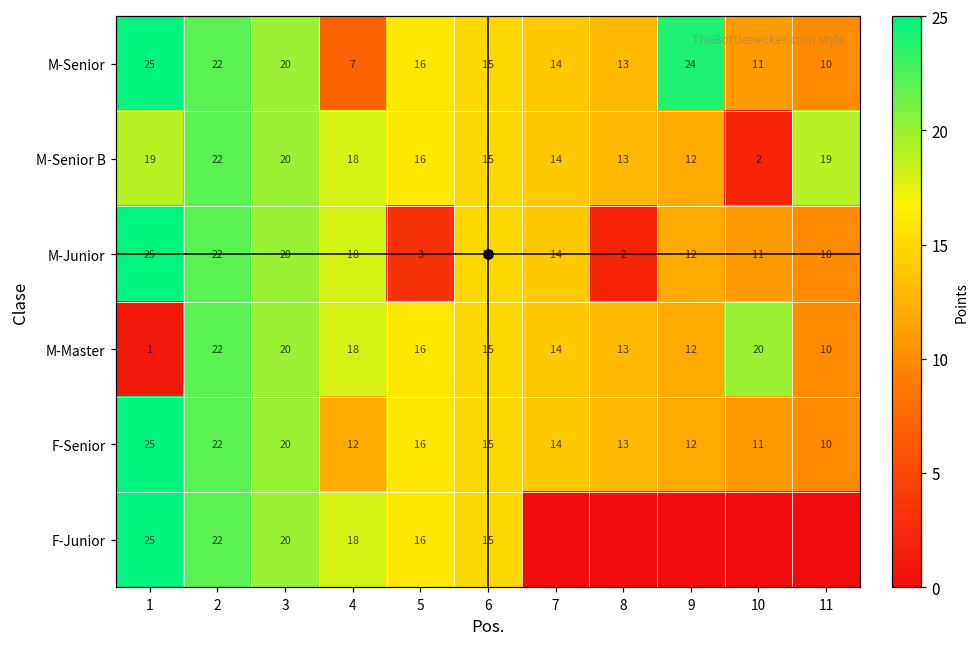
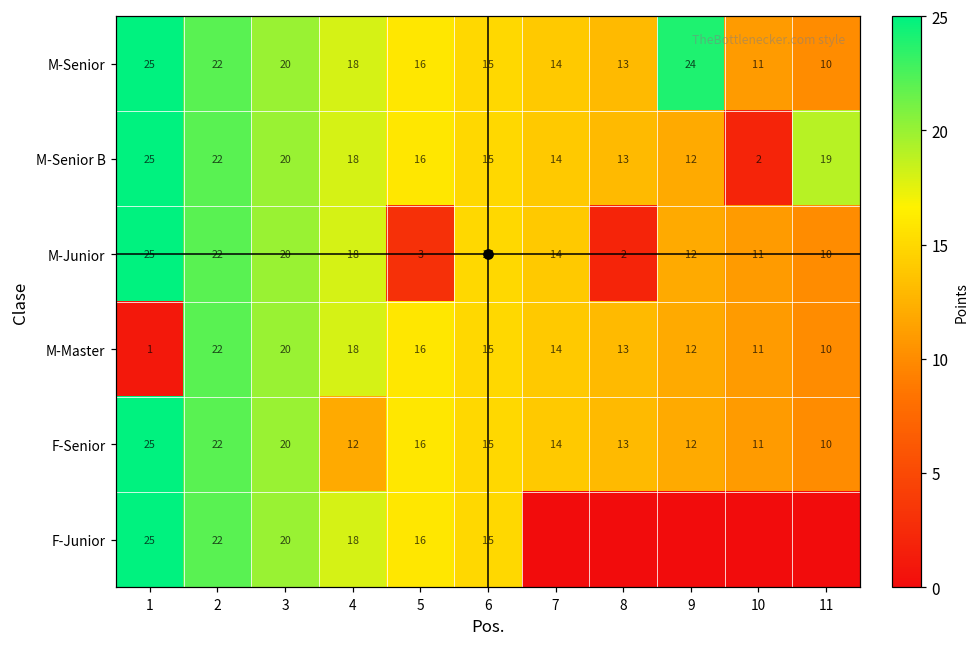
  {
    "M-Senior": {
      "1": 25,
      "2": 22,
      "3": 20,
-     "4": 7,
+     "4": 18,
      "5": 16,
      "6": 15,
      "7": 14,
      "8": 13,
      "9": 24,
      "11": 10
    },
    "M-Senior B": {
-     "1": 19,
+     "1": 25,
      "2": 22,
      "3": 20,
      "4": 18,
      "5": 16,
      "6": 15,
      "7": 14,
      "8": 13,
      "9": 12,
      "10": 2,
      "11": 19
    },
    "M-Junior": {
      "1": 25,
      "2": 22,
      "3": 20,
      "4": 18,
      "5": 3,
      "7": 14,
      "8": 2,
      "9": 12,
      "10": 11,
      "11": 10
    },
    "M-Master": {
      "1": 1,
      "2": 22,
      "3": 20,
      "4": 18,
      "5": 16,
      "6": 15,
      "7": 14,
      "8": 13,
      "9": 12,
-     "10": 20,
+     "10": 11,
      "11": 10
    },
    "F-Senior": {
      "1": 25,
      "2": 22,
      "3": 20,
      "4": 12,
      "5": 16,
      "6": 15,
      "7": 14,
      "8": 13,
      "9": 12,
      "10": 11,
      "11": 10
    },
    "F-Junior": {
      "1": 25,
      "2": 22,
      "3": 20,
      "4": 18,
      "5": 16,
      "6": 15
    }
  }
